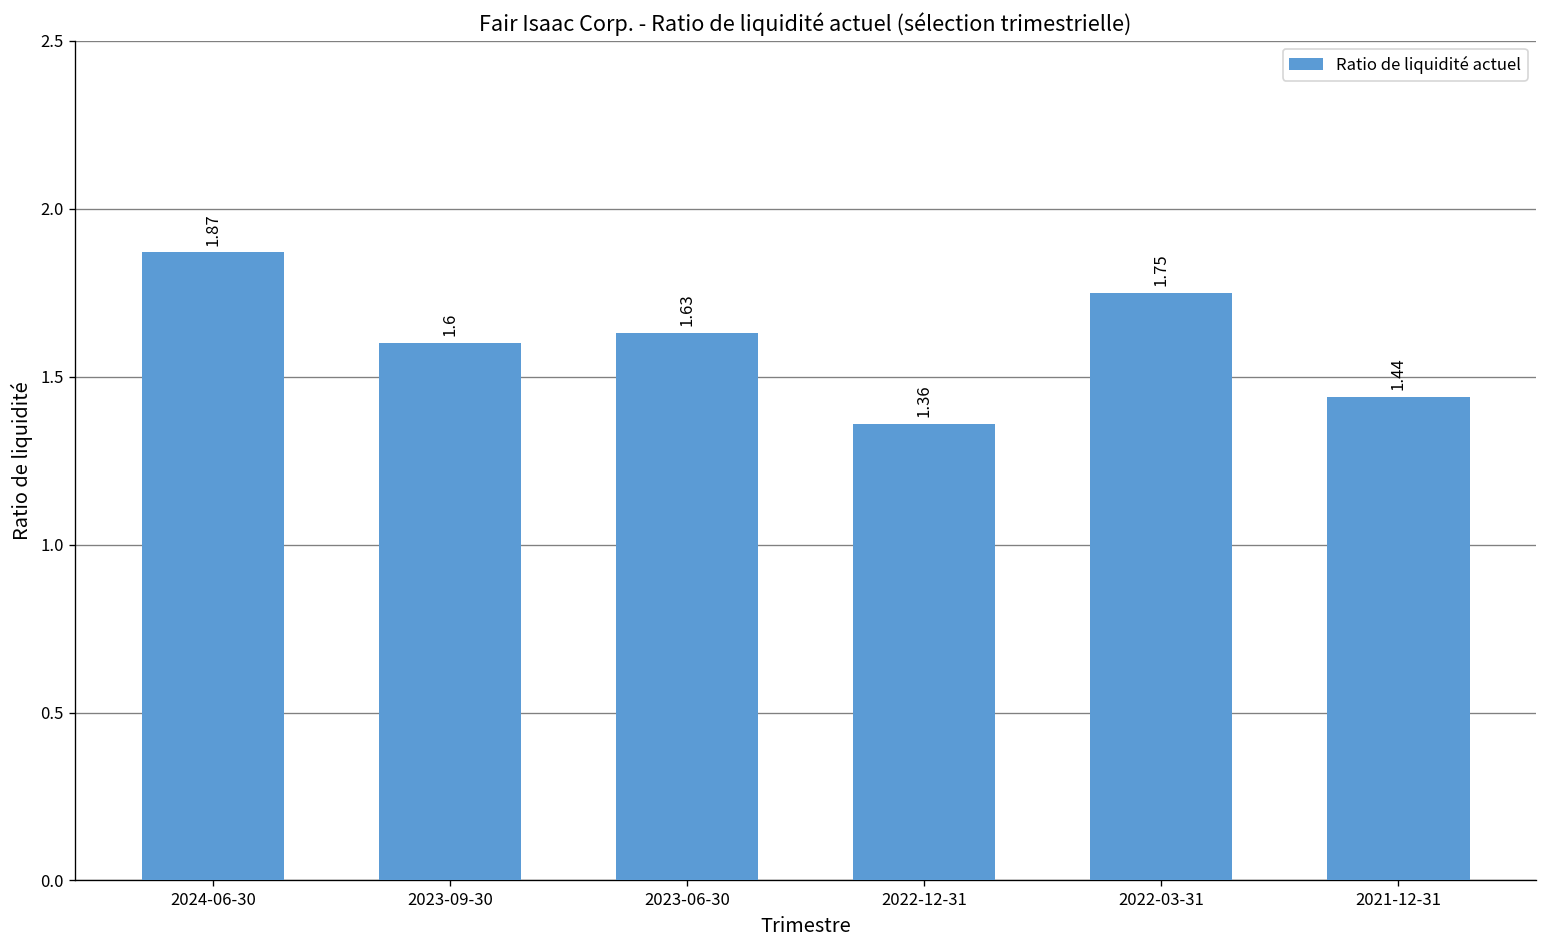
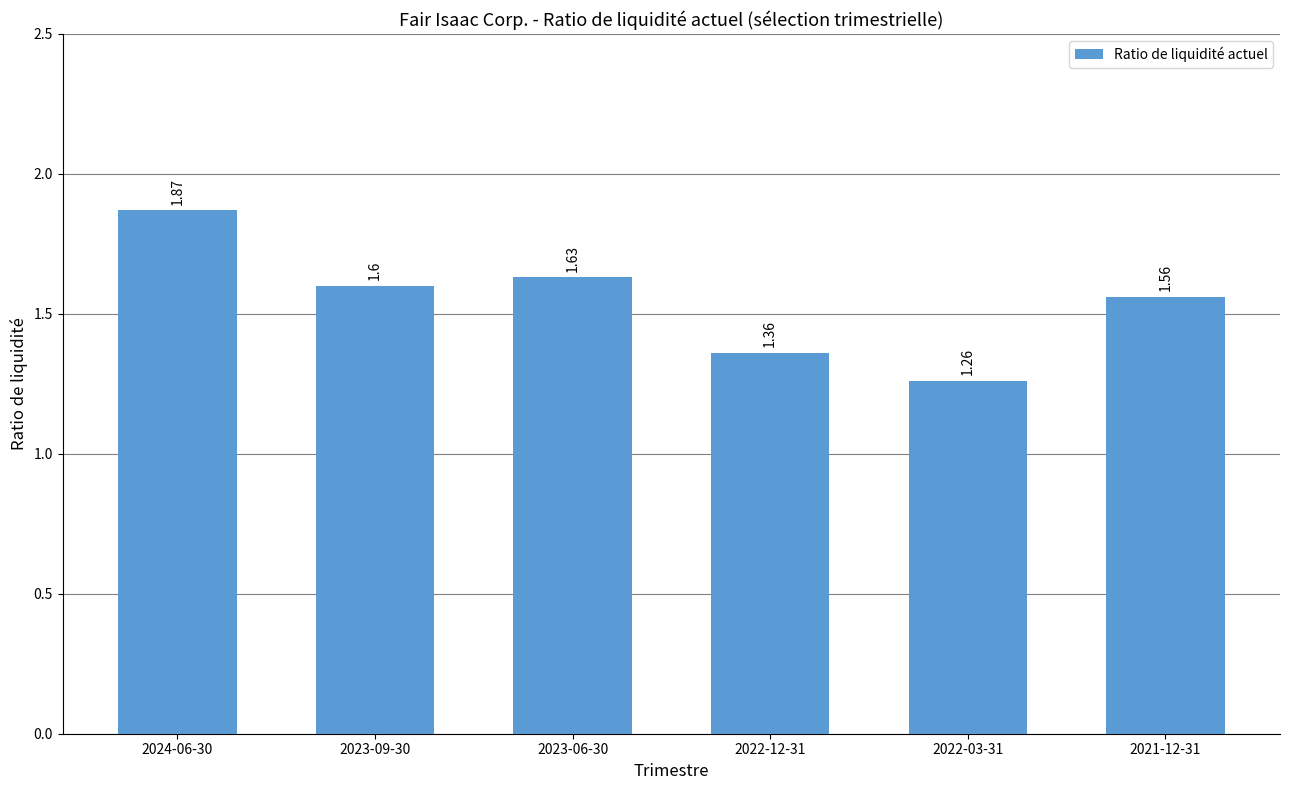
  {
    "2024-06-30": 1.87,
    "2023-09-30": 1.6,
    "2023-06-30": 1.63,
    "2022-12-31": 1.36,
-   "2022-03-31": 1.75,
-   "2021-12-31": 1.44
+   "2022-03-31": 1.26,
+   "2021-12-31": 1.56
  }
